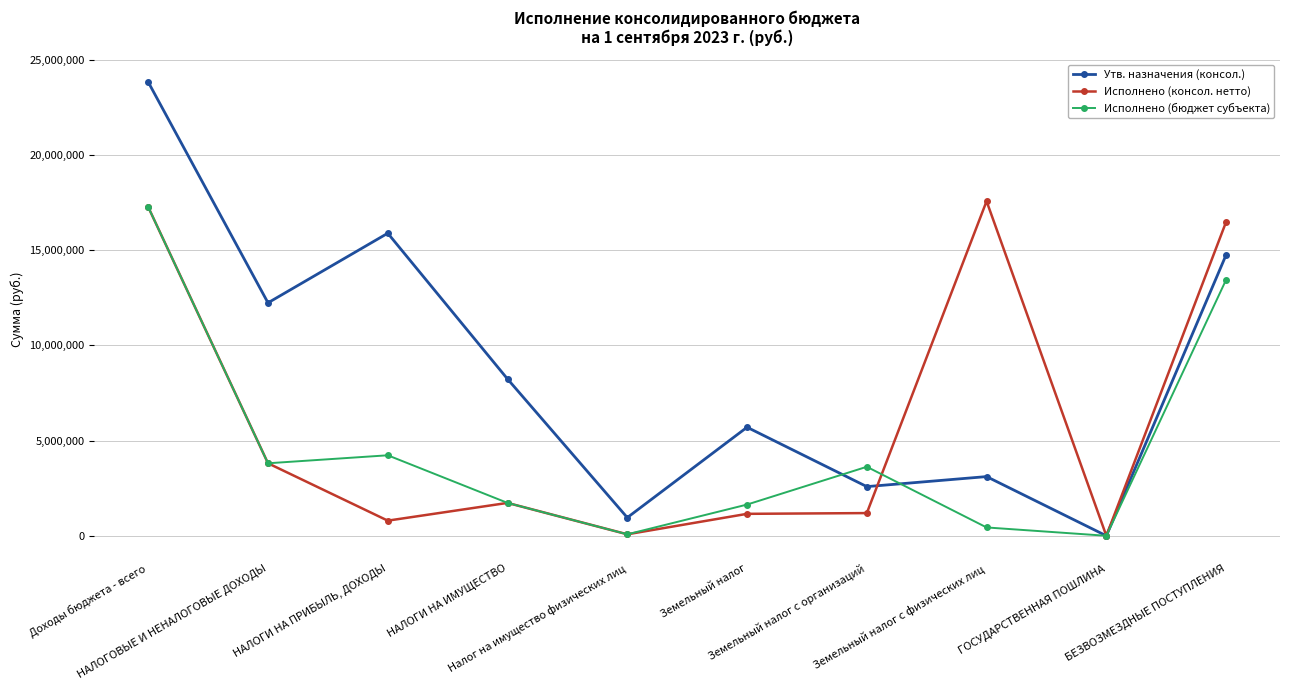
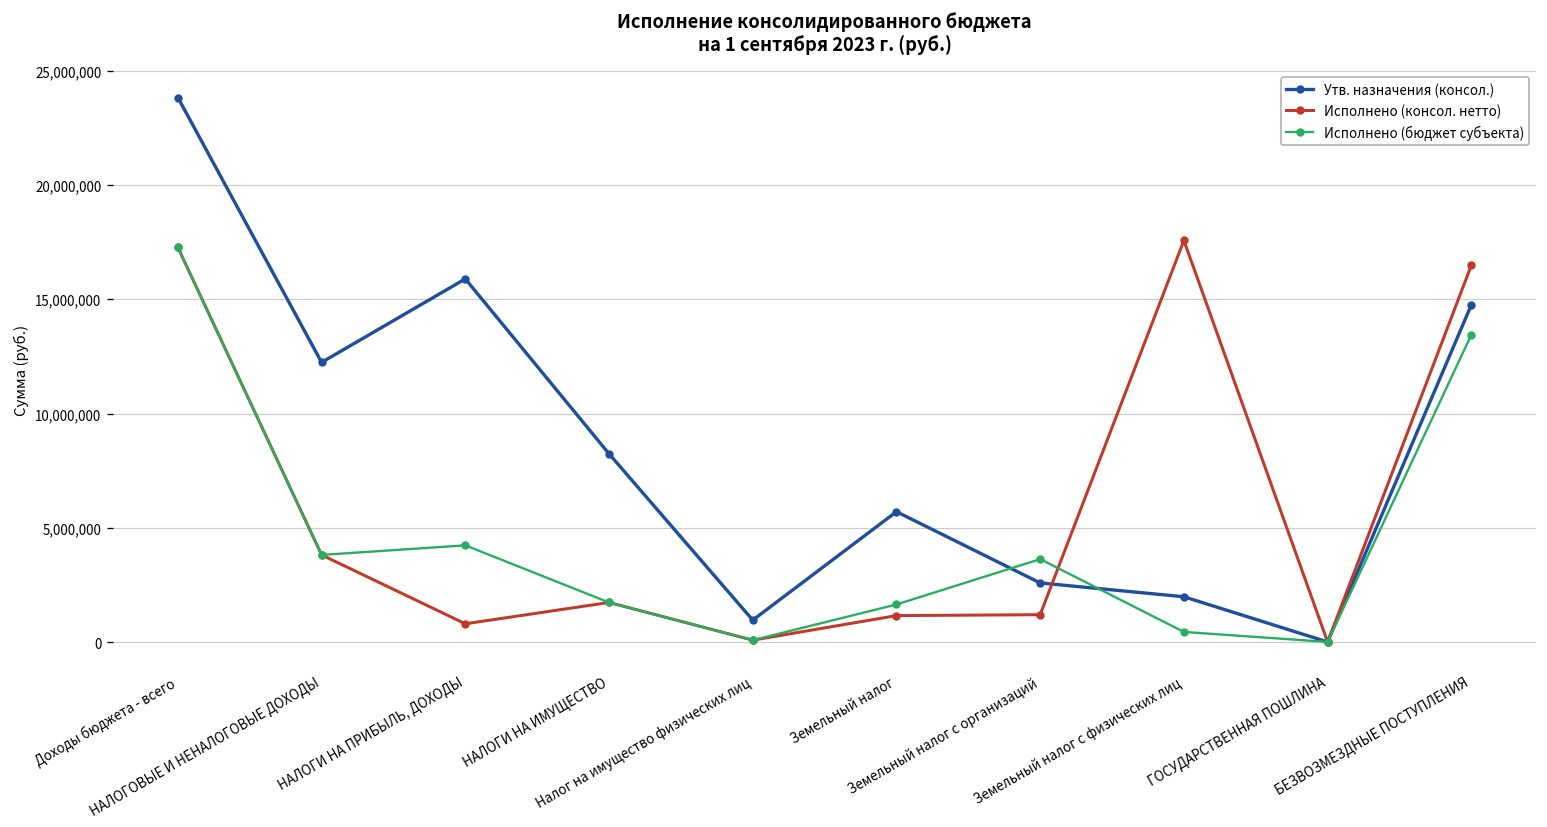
  {
    "Утв. назначения (консол.)": {
      "Доходы бюджета - всего": "23,800,000",
      "НАЛОГОВЫЕ И НЕНАЛОГОВЫЕ ДОХОДЫ": "12,200,000",
      "НАЛОГИ НА ПРИБЫЛЬ, ДОХОДЫ": "15,900,000",
      "НАЛОГИ НА ИМУЩЕСТВО": "8,200,000",
      "Налог на имущество физических лиц": "1,000,000",
      "Земельный налог": "5,700,000",
      "Земельный налог с организаций": "2,600,000",
-     "Земельный налог с физических лиц": "3,100,000",
+     "Земельный налог с физических лиц": "2,000,000",
      "БЕЗВОЗМЕЗДНЫЕ ПОСТУПЛЕНИЯ": "14,800,000"
    },
    "Исполнено (консол. нетто)": {
      "НАЛОГИ НА ПРИБЫЛЬ, ДОХОДЫ": "800,000",
      "Земельный налог": "1,200,000",
      "Земельный налог с организаций": "1,200,000",
      "Земельный налог с физических лиц": "17,600,000",
      "БЕЗВОЗМЕЗДНЫЕ ПОСТУПЛЕНИЯ": "16,500,000"
    },
    "Исполнено (бюджет субъекта)": {
      "НАЛОГИ НА ПРИБЫЛЬ, ДОХОДЫ": "4,200,000",
      "Земельный налог": "1,600,000",
      "Земельный налог с организаций": "3,600,000",
      "Земельный налог с физических лиц": "400,000",
      "БЕЗВОЗМЕЗДНЫЕ ПОСТУПЛЕНИЯ": "13,400,000"
    }
  }
